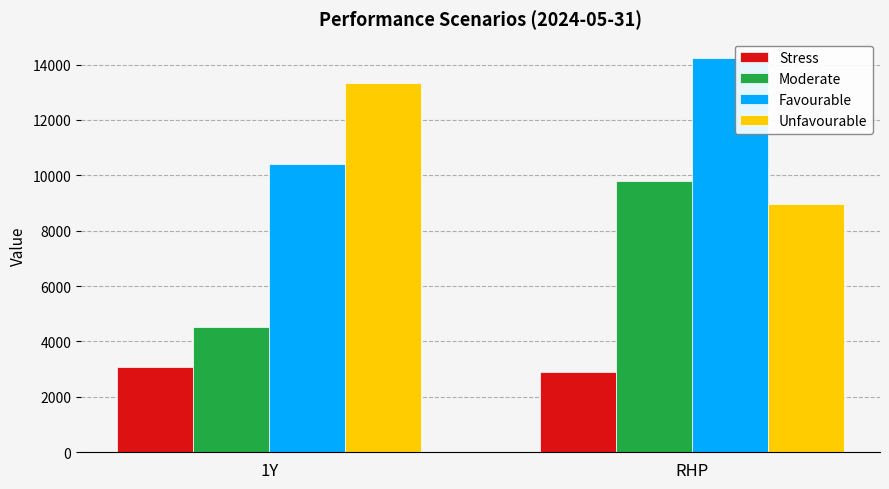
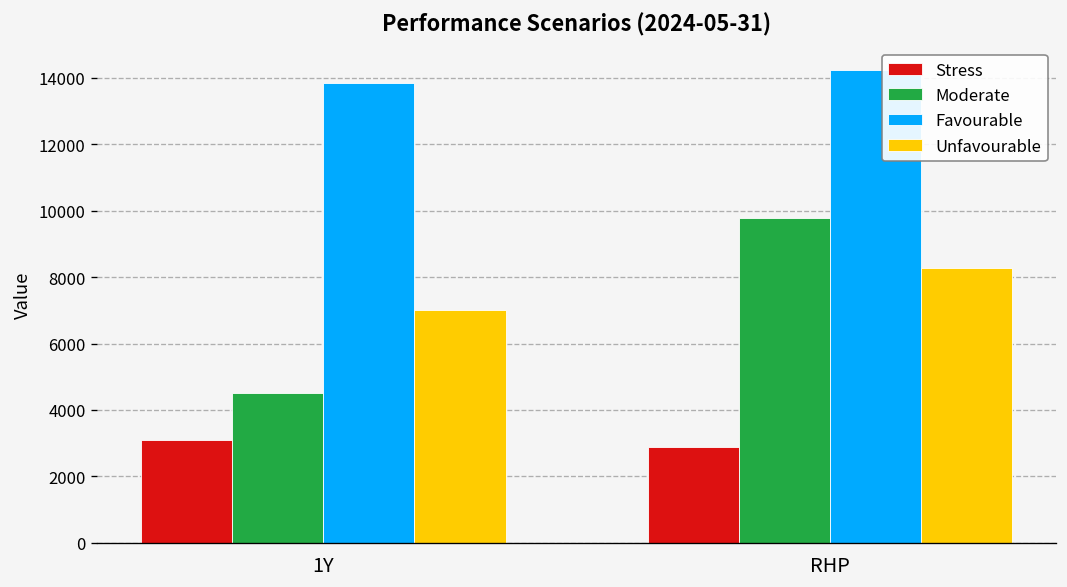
  {
    "Stress": {
      "1Y": 3100,
      "RHP": 2900
    },
    "Moderate": {
      "1Y": 4500,
      "RHP": 9800
    },
    "Favourable": {
-     "1Y": 10400,
+     "1Y": 13800,
      "RHP": 14200
    },
    "Unfavourable": {
-     "1Y": 13400,
-     "RHP": 9000
+     "1Y": 7000,
+     "RHP": 8300
    }
  }
